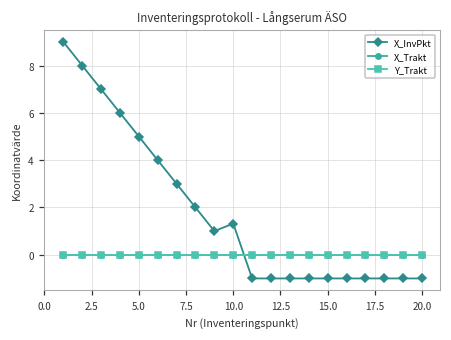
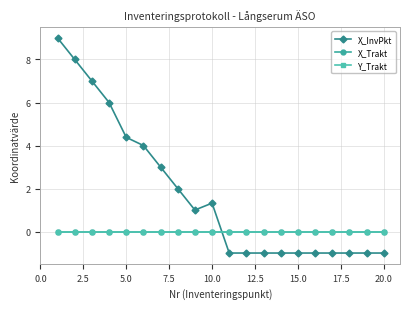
  {
    "X_InvPkt": {
-     "5.0": 5.0,
+     "5.0": 4.4,
      "10.0": 1.3,
      "15.0": -1.0,
      "20.0": -1.0
    },
    "Y_Trakt": {
      "5.0": 0.0,
      "10.0": 0.0,
      "15.0": 0.0,
      "20.0": 0.0
    }
  }
